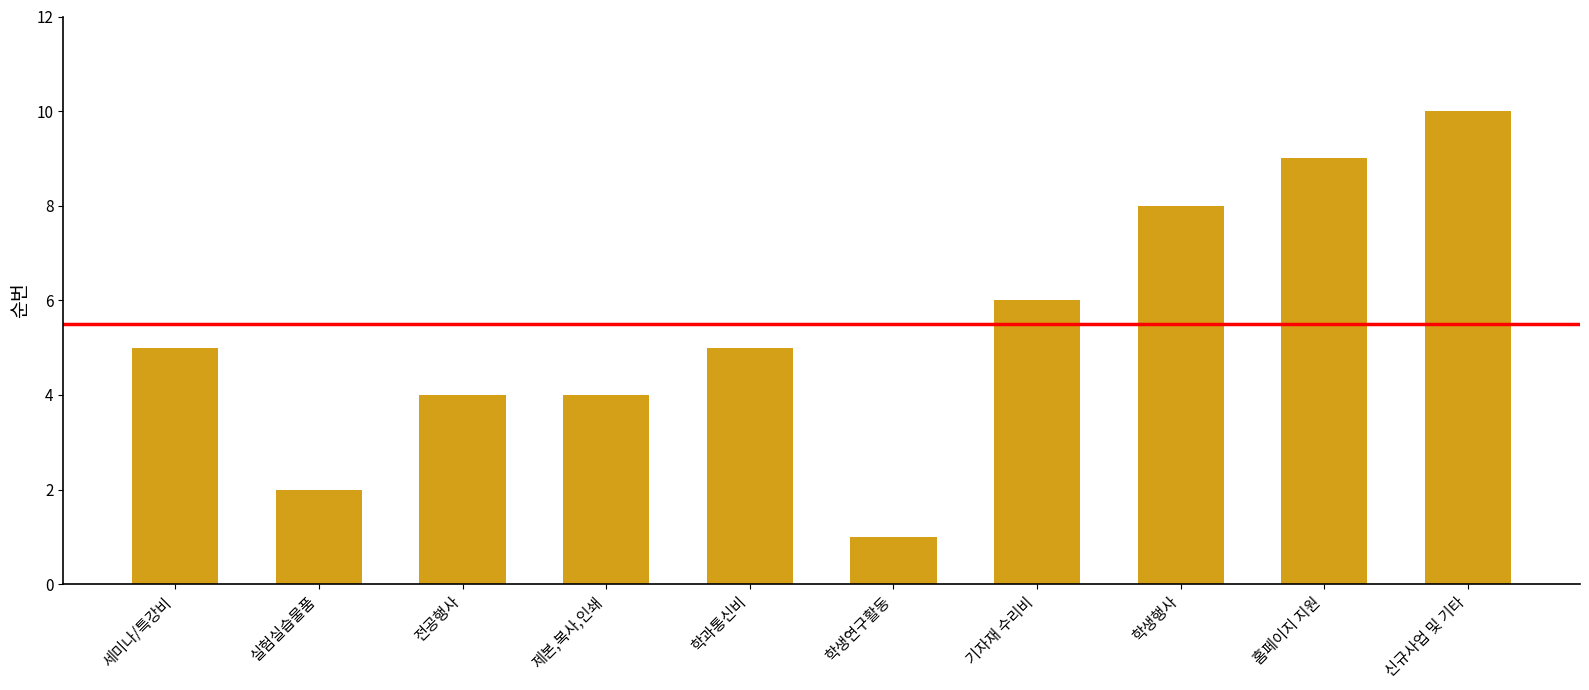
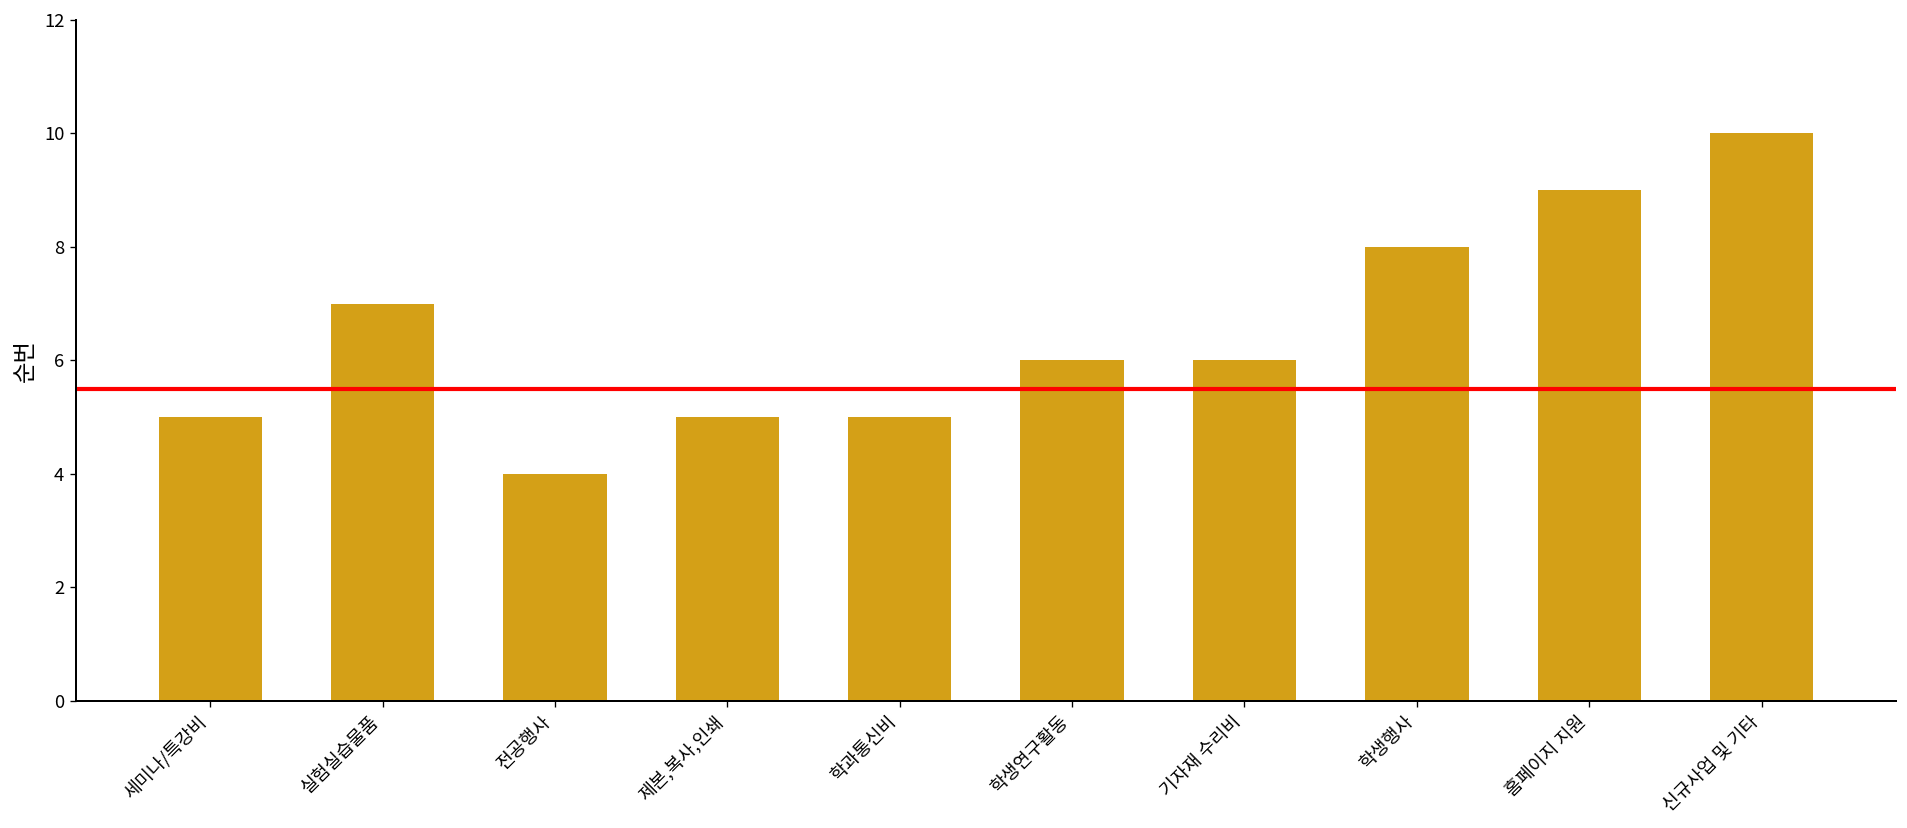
  {
    "세미나/특강비": 5,
-   "실험실습물품": 2,
+   "실험실습물품": 7,
    "전공행사": 4,
-   "제본,복사,인쇄": 4,
+   "제본,복사,인쇄": 5,
    "학과통신비": 5,
-   "학생연구활동": 1,
+   "학생연구활동": 6,
    "기자재 수리비": 6,
    "학생행사": 8,
    "홈페이지 지원": 9,
    "신규사업 및 기타": 10
  }
